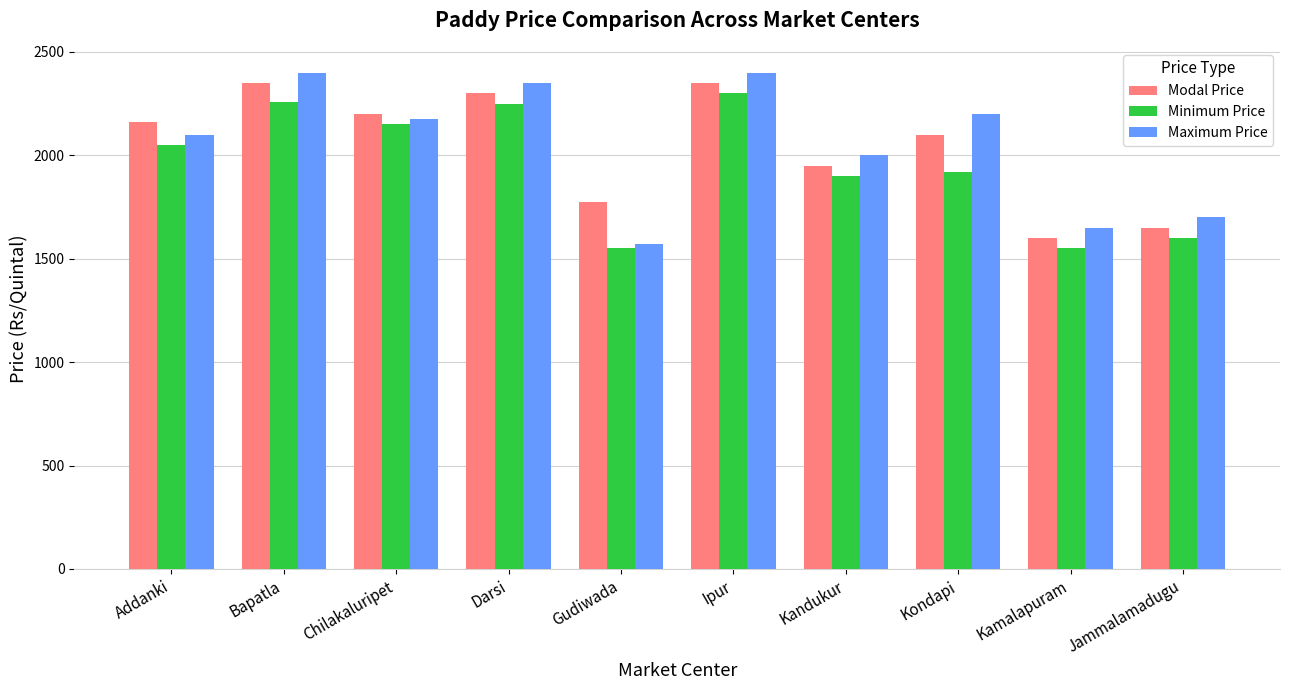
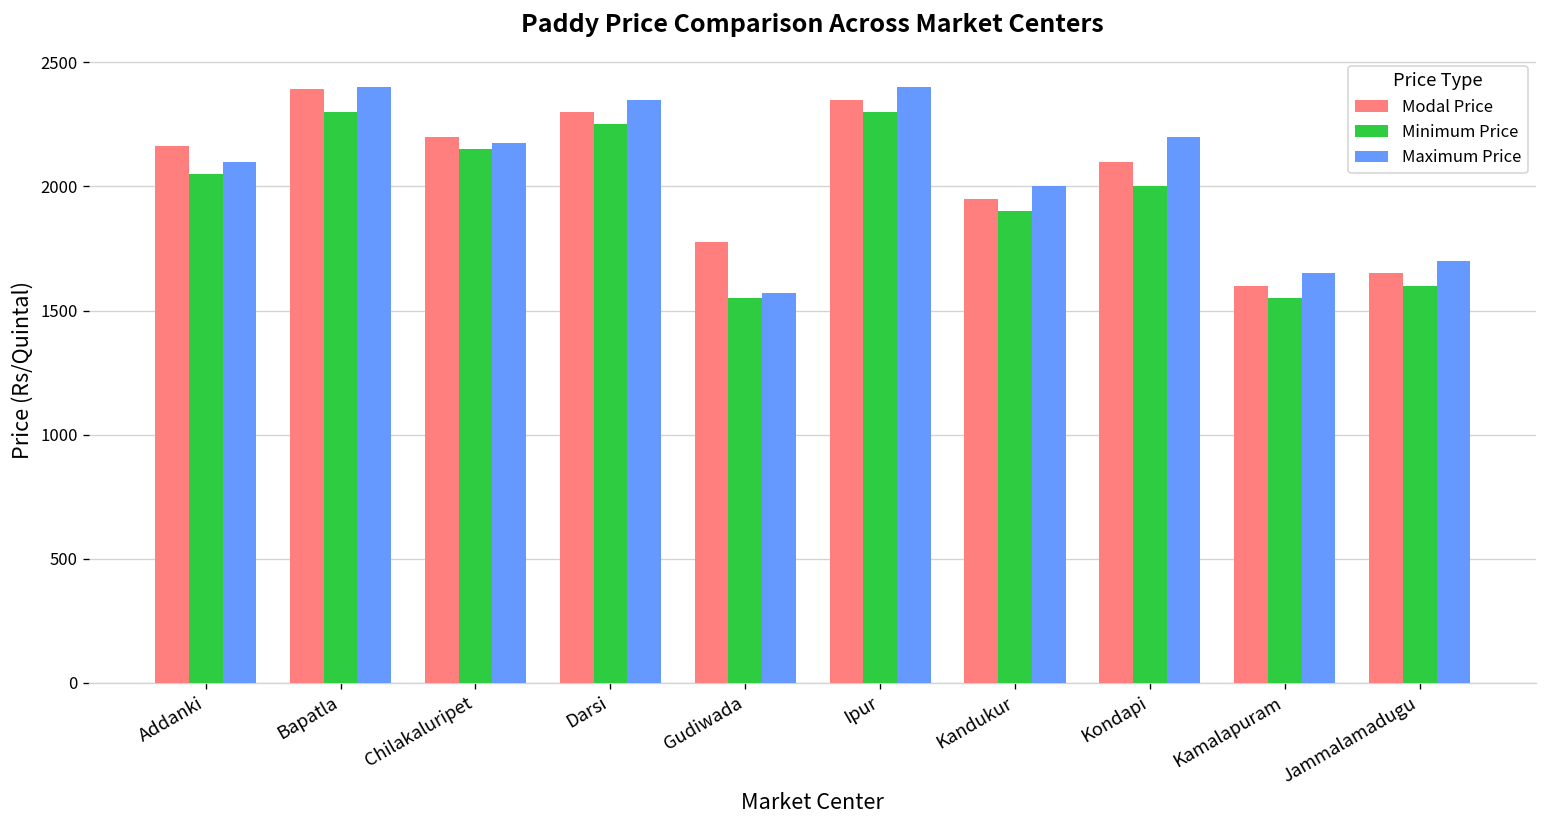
  {
    "Modal Price": {
      "Addanki": 2160,
-     "Bapatla": 2350,
+     "Bapatla": 2390,
      "Chilakaluripet": 2200,
      "Darsi": 2300,
      "Gudiwada": 1780,
      "Ipur": 2350,
      "Kandukur": 1950,
      "Kondapi": 2100,
      "Kamalapuram": 1600,
      "Jammalamadugu": 1650
    },
    "Minimum Price": {
      "Addanki": 2050,
-     "Bapatla": 2260,
+     "Bapatla": 2300,
      "Chilakaluripet": 2150,
      "Darsi": 2250,
      "Gudiwada": 1550,
      "Ipur": 2300,
      "Kandukur": 1900,
-     "Kondapi": 1920,
+     "Kondapi": 2000,
      "Kamalapuram": 1550,
      "Jammalamadugu": 1600
    },
    "Maximum Price": {
      "Addanki": 2100,
      "Bapatla": 2400,
      "Chilakaluripet": 2180,
      "Darsi": 2350,
      "Gudiwada": 1570,
      "Ipur": 2400,
      "Kandukur": 2000,
      "Kondapi": 2200,
      "Kamalapuram": 1650,
      "Jammalamadugu": 1700
    }
  }
